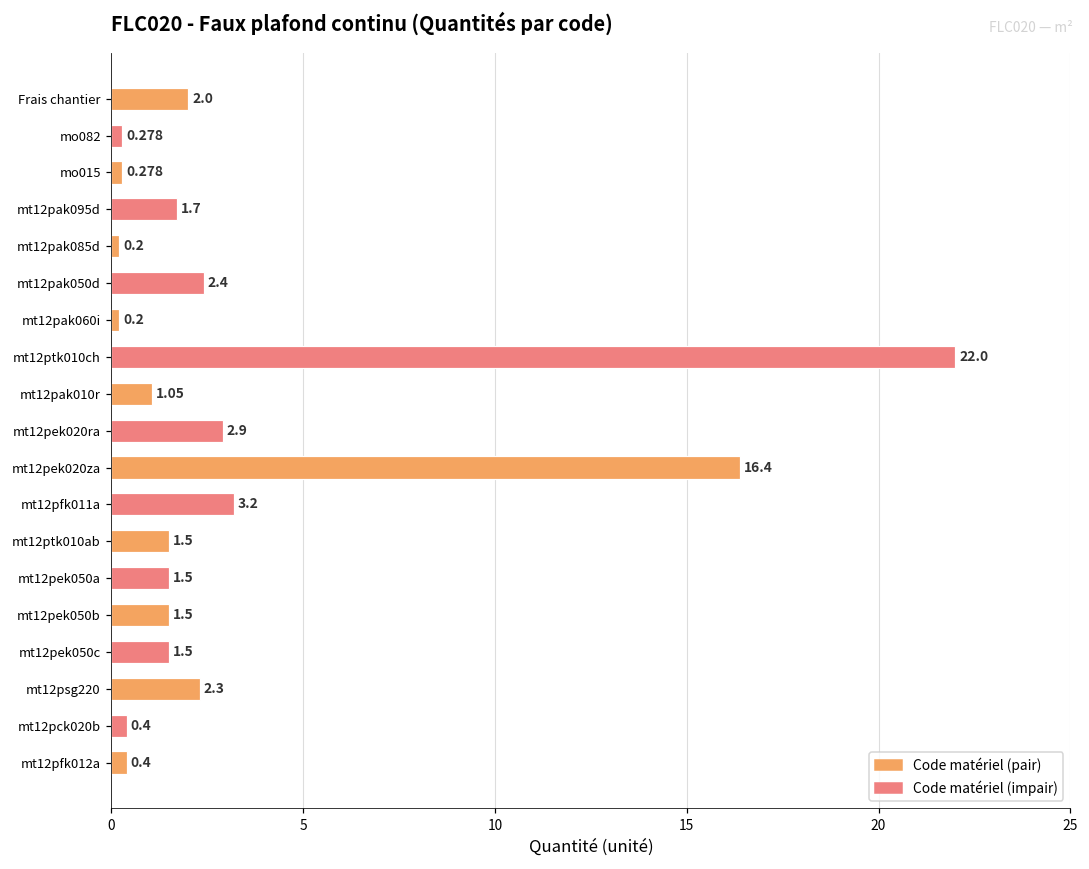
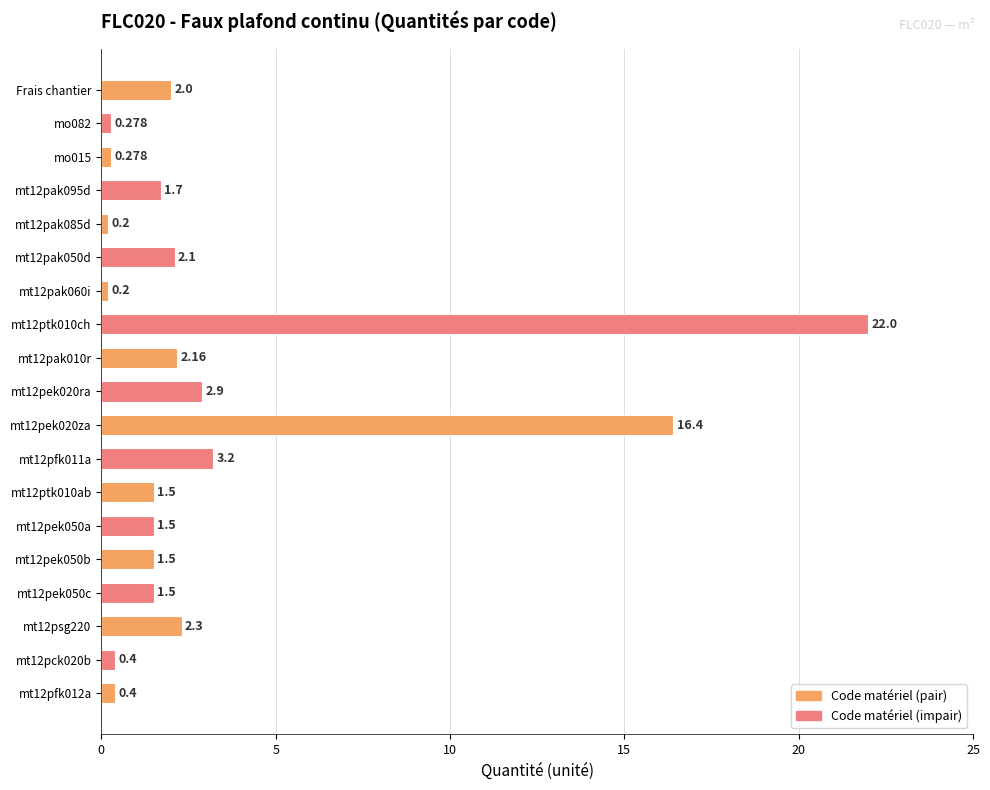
  {
    "Frais chantier": 2.0,
    "mo082": 0.278,
    "mo015": 0.278,
    "mt12pak095d": 1.7,
    "mt12pak085d": 0.2,
-   "mt12pak050d": 2.4,
+   "mt12pak050d": 2.1,
    "mt12pak060i": 0.2,
    "mt12ptk010ch": 22.0,
-   "mt12pak010r": 1.05,
+   "mt12pak010r": 2.16,
    "mt12pek020ra": 2.9,
    "mt12pek020za": 16.4,
    "mt12pfk011a": 3.2,
    "mt12ptk010ab": 1.5,
    "mt12pek050a": 1.5,
    "mt12pek050b": 1.5,
    "mt12pek050c": 1.5,
    "mt12psg220": 2.3,
    "mt12pck020b": 0.4,
    "mt12pfk012a": 0.4
  }
